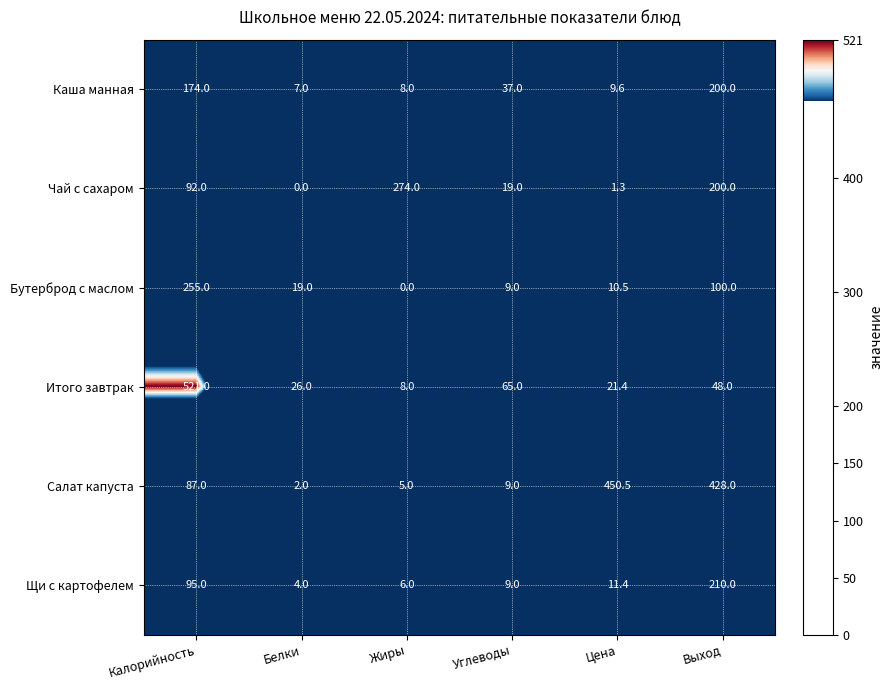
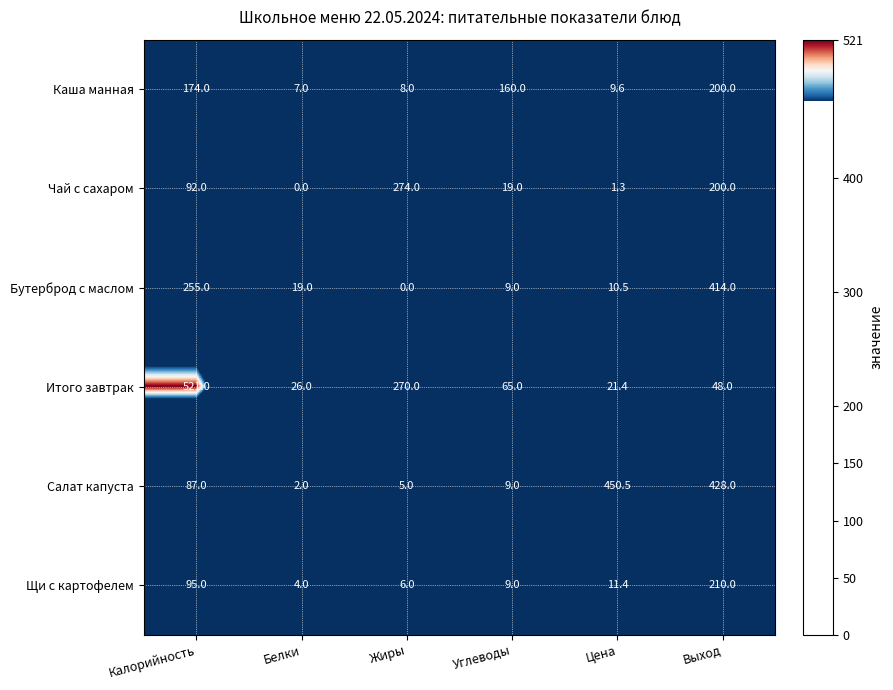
  {
    "Каша манная": {
      "Калорийность": 174.0,
      "Белки": 7.0,
      "Жиры": 8.0,
-     "Углеводы": 37.0,
+     "Углеводы": 160.0,
      "Цена": 9.6,
      "Выход": 200.0
    },
    "Чай с сахаром": {
      "Калорийность": 92.0,
      "Белки": 0.0,
      "Жиры": 274.0,
      "Углеводы": 19.0,
      "Цена": 1.3,
      "Выход": 200.0
    },
    "Бутерброд с маслом": {
      "Калорийность": 255.0,
      "Белки": 19.0,
      "Жиры": 0.0,
      "Углеводы": 9.0,
      "Цена": 10.5,
-     "Выход": 100.0
+     "Выход": 414.0
    },
    "Итого завтрак": {
      "Калорийность": 521.0,
      "Белки": 26.0,
-     "Жиры": 8.0,
+     "Жиры": 270.0,
      "Углеводы": 65.0,
      "Цена": 21.4,
      "Выход": 48.0
    },
    "Салат капуста": {
      "Калорийность": 87.0,
      "Белки": 2.0,
      "Жиры": 5.0,
      "Углеводы": 9.0,
      "Цена": 450.5,
      "Выход": 428.0
    },
    "Щи с картофелем": {
      "Калорийность": 95.0,
      "Белки": 4.0,
      "Жиры": 6.0,
      "Углеводы": 9.0,
      "Цена": 11.4,
      "Выход": 210.0
    }
  }
